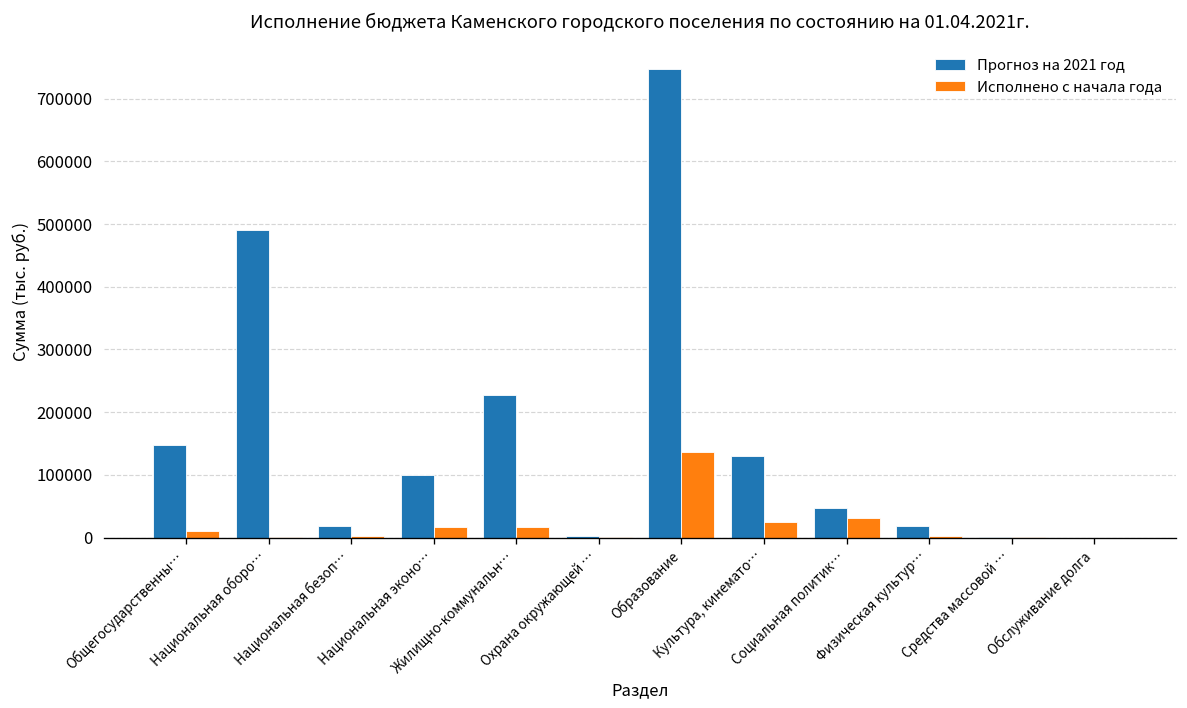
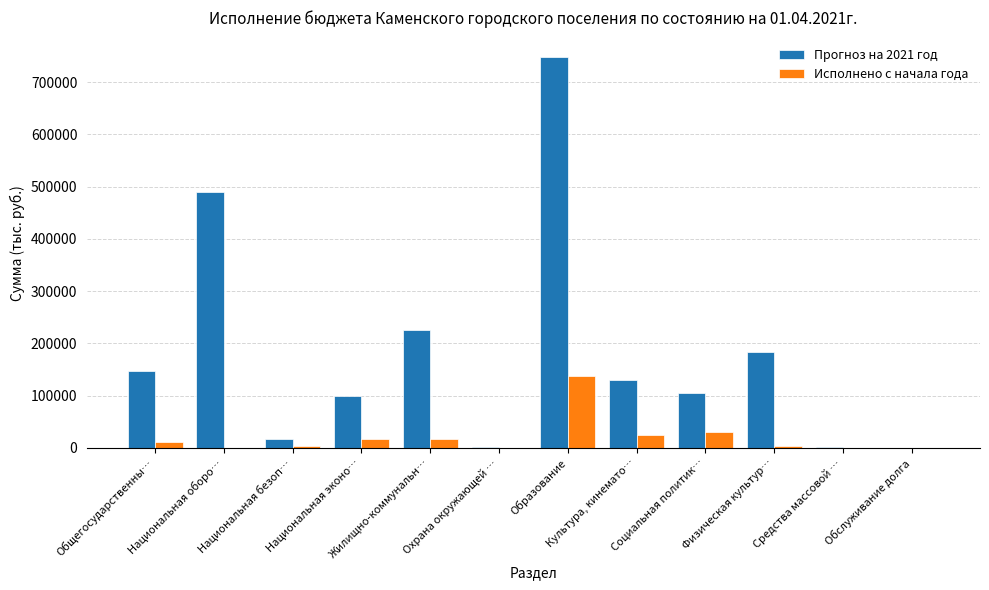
  {
    "Прогноз на 2021 год": {
      "Общегосударственны…": 150000,
      "Национальная оборо…": 490000,
      "Национальная безоп…": 20000,
      "Национальная эконо…": 100000,
      "Жилищно-коммунальн…": 230000,
      "Образование": 750000,
      "Культура, кинемато…": 130000,
-     "Социальная политик…": 50000,
-     "Физическая культур…": 20000
+     "Социальная политик…": 110000,
+     "Физическая культур…": 180000
    },
    "Исполнено с начала года": {
      "Общегосударственны…": 10000,
      "Национальная эконо…": 20000,
      "Жилищно-коммунальн…": 20000,
      "Образование": 140000,
      "Культура, кинемато…": 20000,
      "Социальная политик…": 30000,
      "Обслуживание долга": 0
    }
  }
